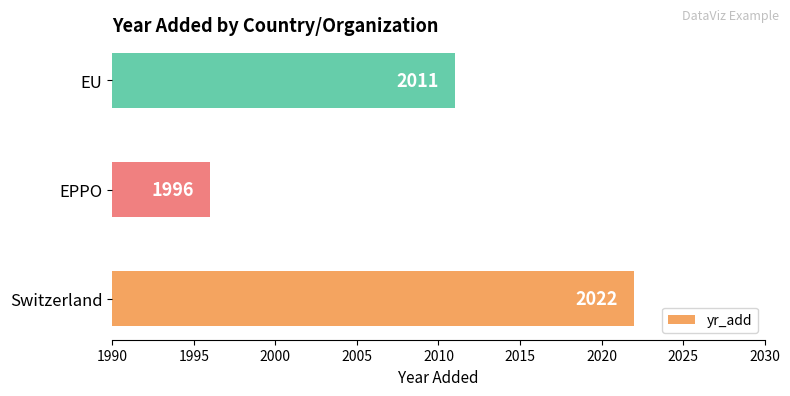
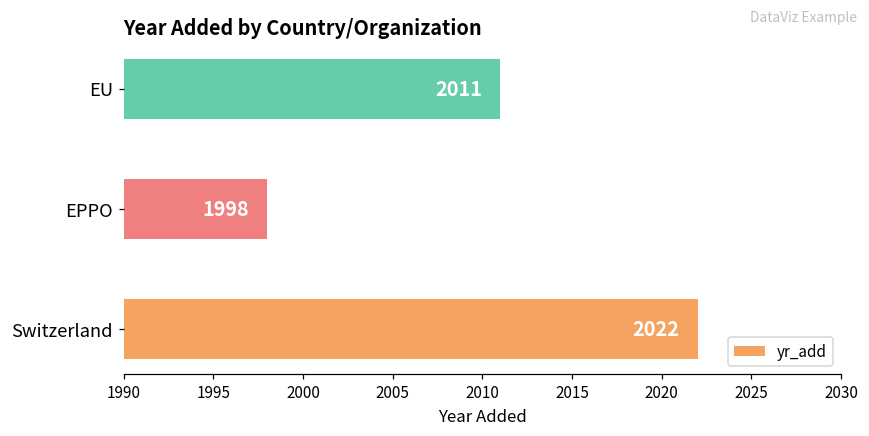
  {
    "EU": 2011,
-   "EPPO": 1996,
+   "EPPO": 1998,
    "Switzerland": 2022
  }
